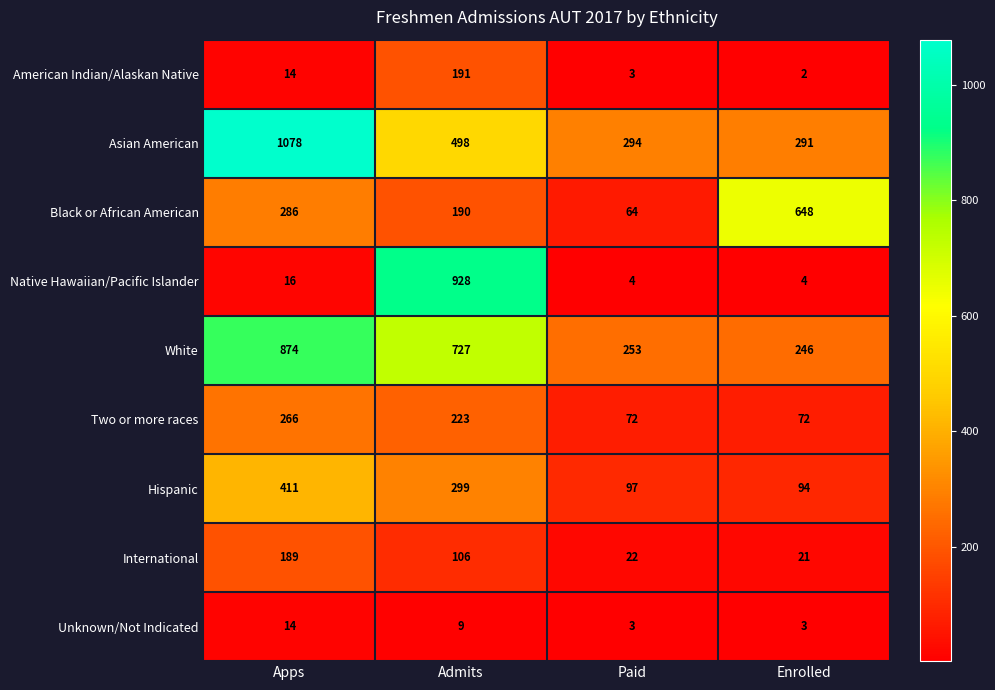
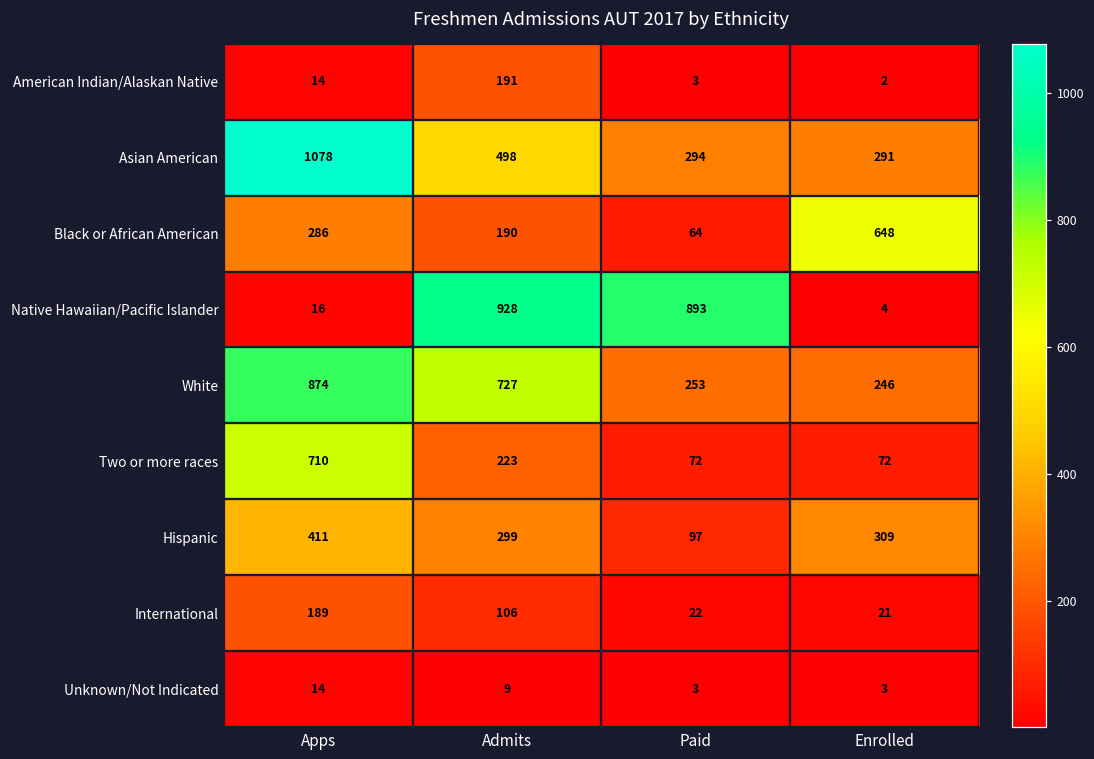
  {
    "American Indian/Alaskan Native": {
      "Apps": 14,
      "Admits": 191,
      "Paid": 3,
      "Enrolled": 2
    },
    "Asian American": {
      "Apps": 1078,
      "Admits": 498,
      "Paid": 294,
      "Enrolled": 291
    },
    "Black or African American": {
      "Apps": 286,
      "Admits": 190,
      "Paid": 64,
      "Enrolled": 648
    },
    "Native Hawaiian/Pacific Islander": {
      "Apps": 16,
      "Admits": 928,
-     "Paid": 4,
+     "Paid": 893,
      "Enrolled": 4
    },
    "White": {
      "Apps": 874,
      "Admits": 727,
      "Paid": 253,
      "Enrolled": 246
    },
    "Two or more races": {
-     "Apps": 266,
+     "Apps": 710,
      "Admits": 223,
      "Paid": 72,
      "Enrolled": 72
    },
    "Hispanic": {
      "Apps": 411,
      "Admits": 299,
      "Paid": 97,
-     "Enrolled": 94
+     "Enrolled": 309
    },
    "International": {
      "Apps": 189,
      "Admits": 106,
      "Paid": 22,
      "Enrolled": 21
    },
    "Unknown/Not Indicated": {
      "Apps": 14,
      "Admits": 9,
      "Paid": 3,
      "Enrolled": 3
    }
  }
